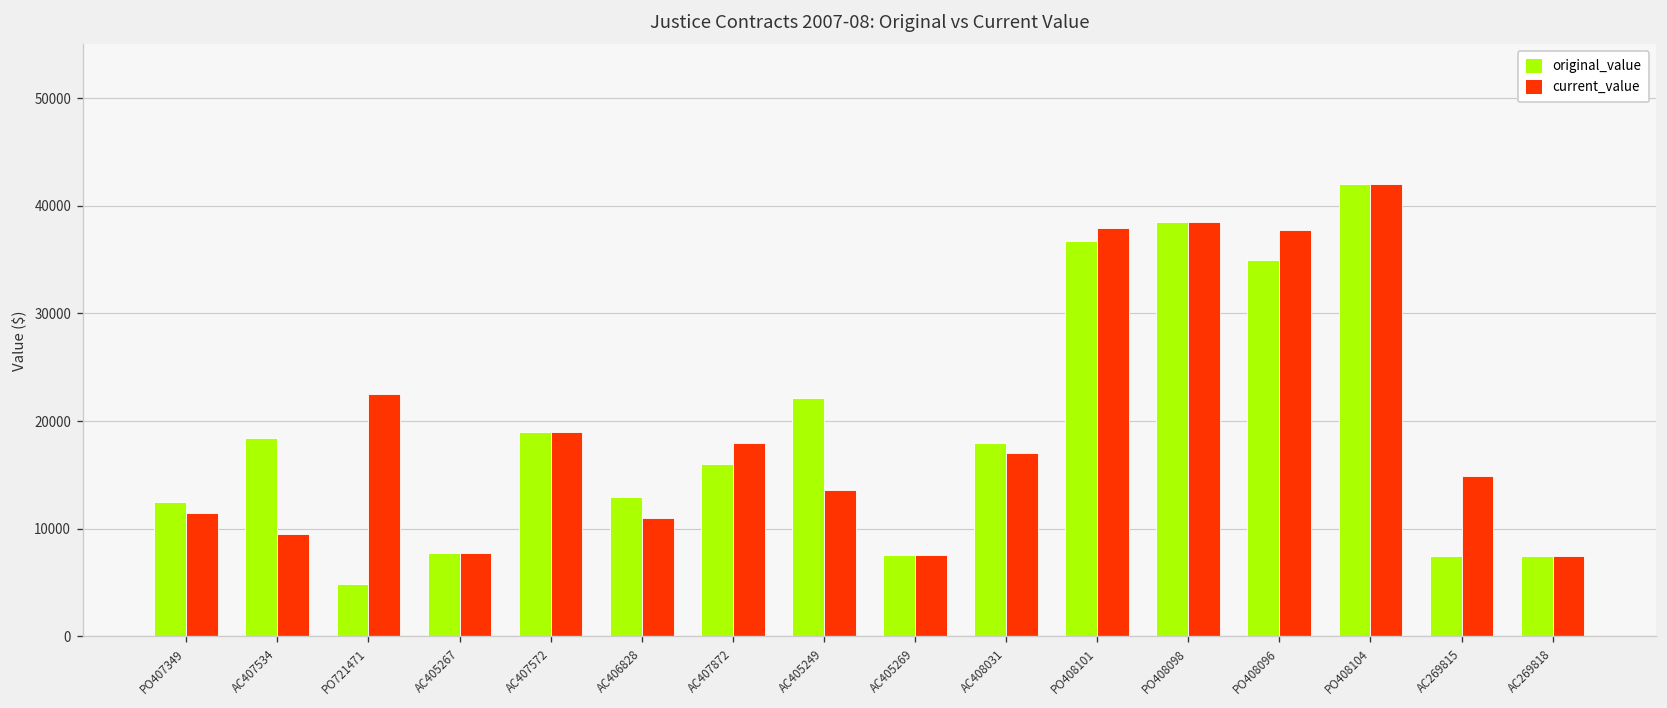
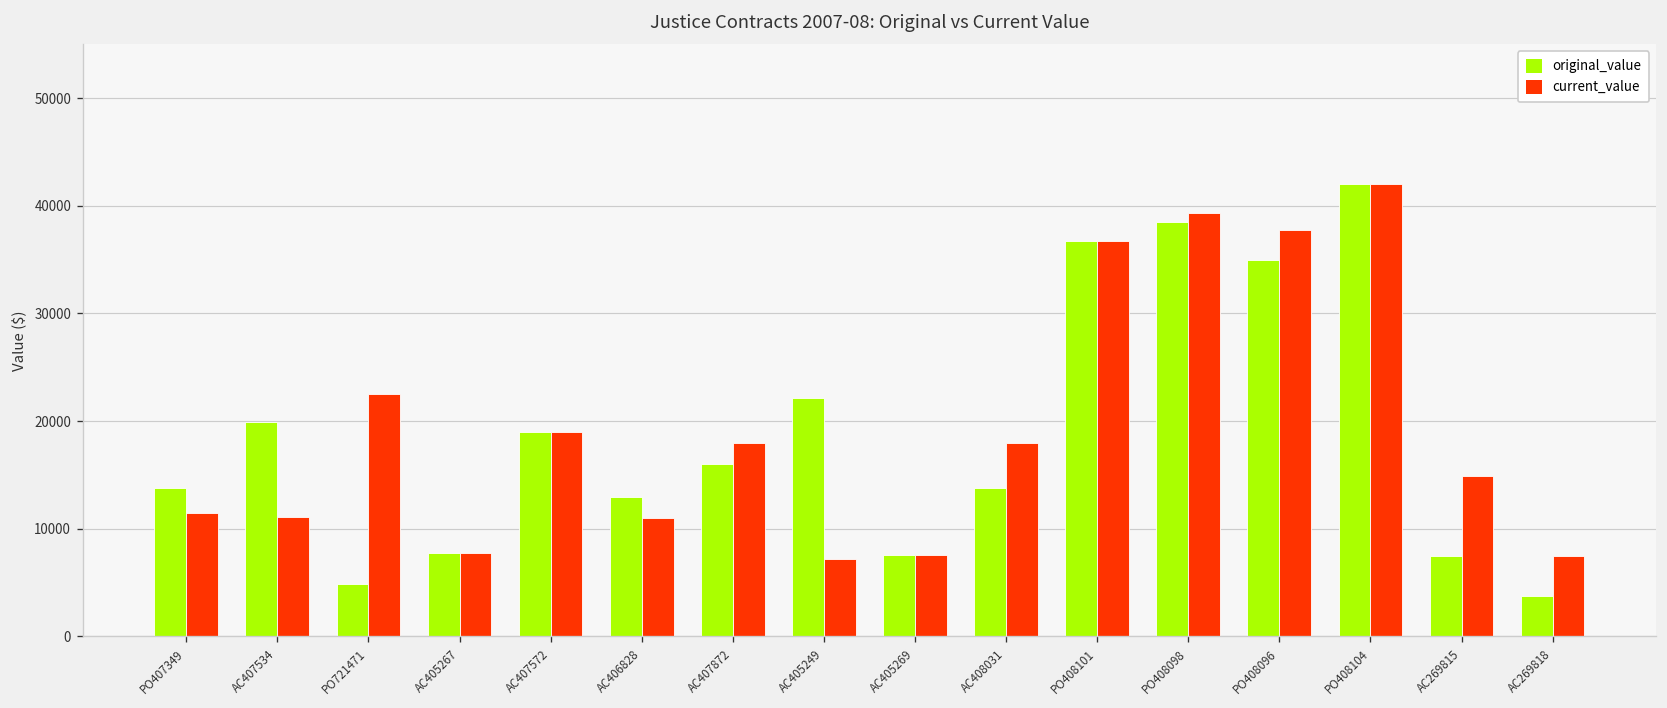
  {
    "original_value": {
-     "PO407349": 13000,
-     "AC407534": 18000,
+     "PO407349": 14000,
+     "AC407534": 20000,
      "PO721471": 5000,
      "AC405267": 8000,
      "AC407572": 19000,
      "AC406828": 13000,
      "AC407872": 16000,
      "AC405249": 22000,
      "AC405269": 8000,
-     "AC408031": 18000,
+     "AC408031": 14000,
      "PO408101": 37000,
      "PO408098": 38000,
      "PO408096": 35000,
      "PO408104": 42000,
      "AC269815": 7000,
-     "AC269818": 7000
+     "AC269818": 4000
    },
    "current_value": {
      "PO407349": 12000,
-     "AC407534": 9000,
+     "AC407534": 11000,
      "PO721471": 23000,
      "AC405267": 8000,
      "AC407572": 19000,
      "AC406828": 11000,
      "AC407872": 18000,
-     "AC405249": 14000,
+     "AC405249": 7000,
      "AC405269": 8000,
-     "AC408031": 17000,
-     "PO408101": 38000,
-     "PO408098": 38000,
+     "AC408031": 18000,
+     "PO408101": 37000,
+     "PO408098": 39000,
      "PO408096": 38000,
      "PO408104": 42000,
      "AC269815": 15000,
      "AC269818": 7000
    }
  }
